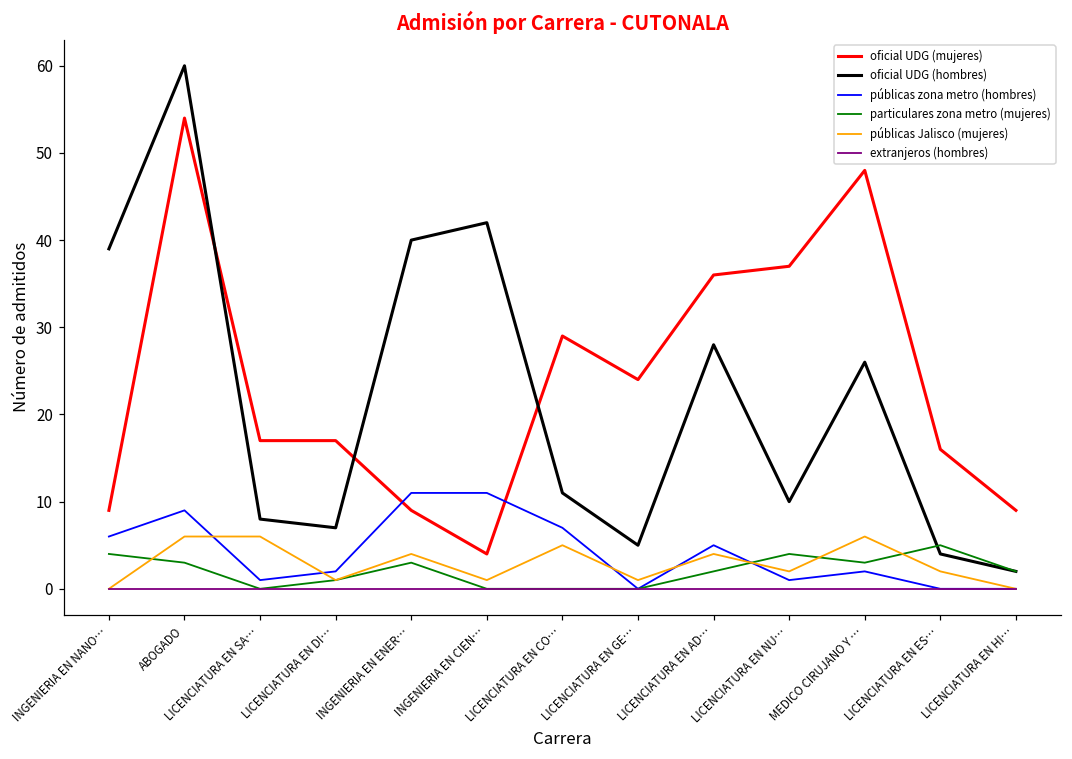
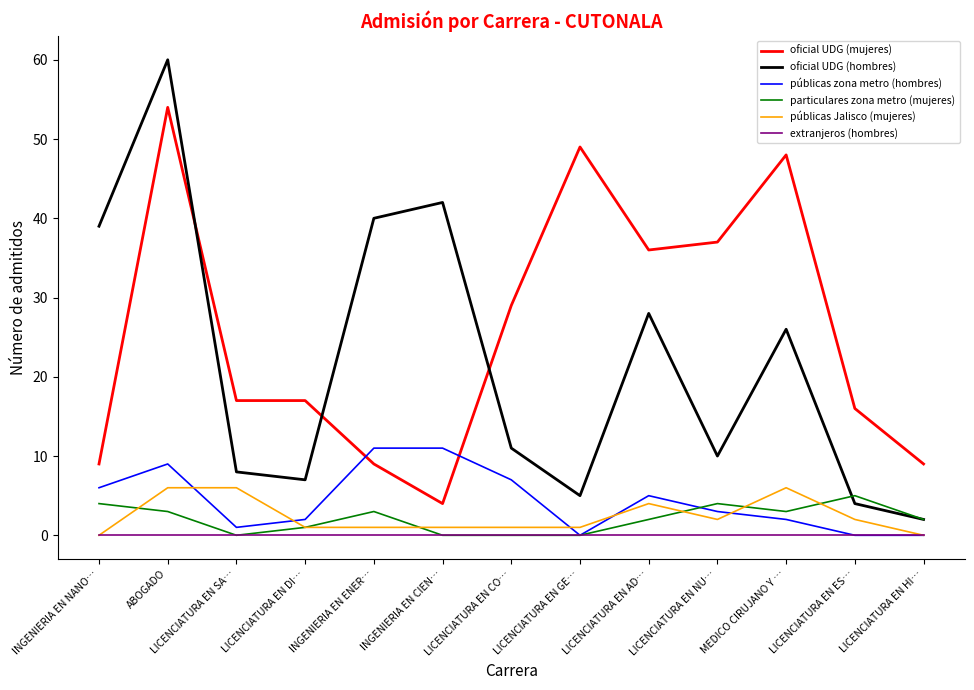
  {
    "oficial UDG (mujeres)": {
      "INGENIERIA EN NANO…": 9,
      "ABOGADO": 54,
      "LICENCIATURA EN SA…": 17,
      "LICENCIATURA EN DI…": 17,
      "INGENIERIA EN ENER…": 9,
      "INGENIERIA EN CIEN…": 4,
      "LICENCIATURA EN CO…": 29,
-     "LICENCIATURA EN GE…": 24,
+     "LICENCIATURA EN GE…": 49,
      "LICENCIATURA EN AD…": 36,
      "LICENCIATURA EN NU…": 37,
      "MEDICO CIRUJANO Y …": 48,
      "LICENCIATURA EN ES…": 16,
      "LICENCIATURA EN HI…": 9
    },
    "oficial UDG (hombres)": {
      "INGENIERIA EN NANO…": 39,
      "ABOGADO": 60,
      "LICENCIATURA EN SA…": 8,
      "LICENCIATURA EN DI…": 7,
      "INGENIERIA EN ENER…": 40,
      "INGENIERIA EN CIEN…": 42,
      "LICENCIATURA EN CO…": 11,
      "LICENCIATURA EN GE…": 5,
      "LICENCIATURA EN AD…": 28,
      "LICENCIATURA EN NU…": 10,
      "MEDICO CIRUJANO Y …": 26,
      "LICENCIATURA EN ES…": 4
    },
    "públicas zona metro (hombres)": {
      "INGENIERIA EN NANO…": 6,
      "ABOGADO": 9,
      "LICENCIATURA EN SA…": 1,
      "LICENCIATURA EN DI…": 2,
      "INGENIERIA EN ENER…": 11,
      "INGENIERIA EN CIEN…": 11,
      "LICENCIATURA EN CO…": 7,
      "LICENCIATURA EN AD…": 5,
-     "LICENCIATURA EN NU…": 1,
+     "LICENCIATURA EN NU…": 3,
      "MEDICO CIRUJANO Y …": 2
    },
    "particulares zona metro (mujeres)": {
      "INGENIERIA EN NANO…": 4,
      "ABOGADO": 3,
      "INGENIERIA EN ENER…": 3,
      "LICENCIATURA EN AD…": 2,
      "LICENCIATURA EN NU…": 4,
      "MEDICO CIRUJANO Y …": 3,
      "LICENCIATURA EN ES…": 5
    },
    "públicas Jalisco (mujeres)": {
      "ABOGADO": 6,
      "LICENCIATURA EN SA…": 6,
-     "INGENIERIA EN ENER…": 4,
+     "INGENIERIA EN ENER…": 1,
      "INGENIERIA EN CIEN…": 1,
-     "LICENCIATURA EN CO…": 5,
+     "LICENCIATURA EN CO…": 1,
      "LICENCIATURA EN GE…": 1,
      "LICENCIATURA EN AD…": 4,
      "LICENCIATURA EN NU…": 2,
      "MEDICO CIRUJANO Y …": 6,
      "LICENCIATURA EN ES…": 2
    },
    "extranjeros (hombres)": {
      "ABOGADO": 0,
      "LICENCIATURA EN DI…": 0,
      "INGENIERIA EN ENER…": 0,
      "LICENCIATURA EN AD…": 0,
      "LICENCIATURA EN NU…": 0,
      "MEDICO CIRUJANO Y …": 0
    }
  }
